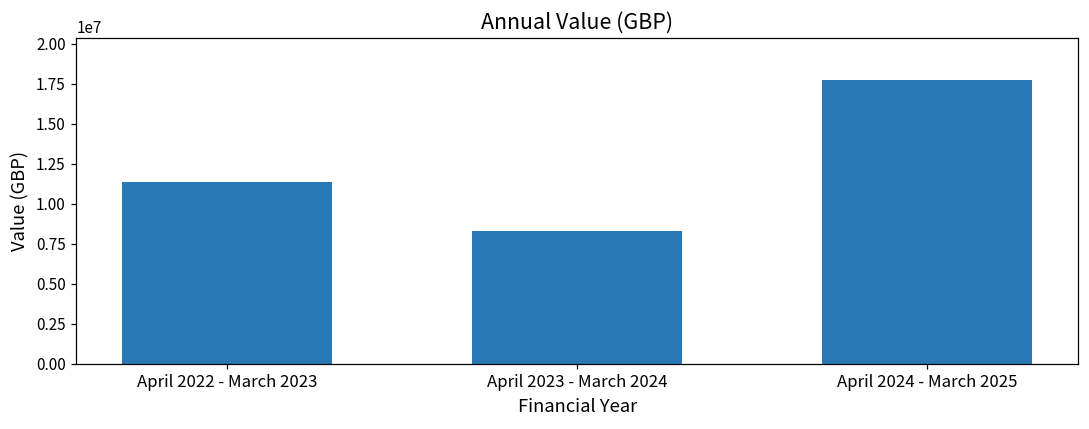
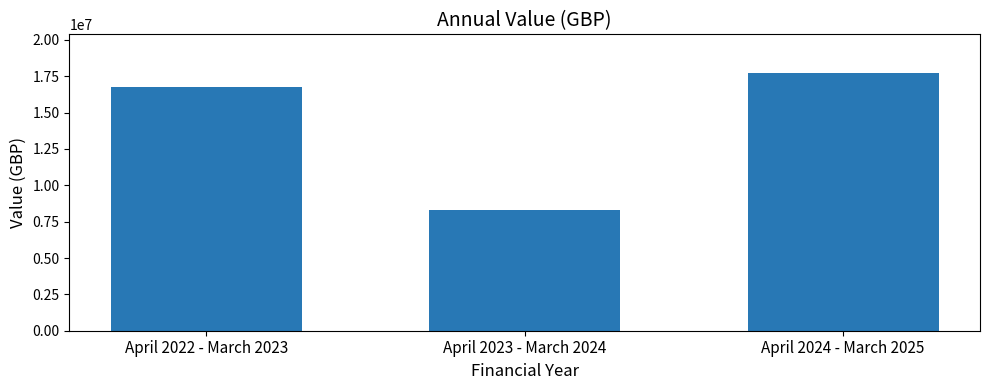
  {
-   "April 2022 - March 2023": 11300000,
+   "April 2022 - March 2023": 16800000,
    "April 2023 - March 2024": 8300000,
    "April 2024 - March 2025": 17700000
  }
